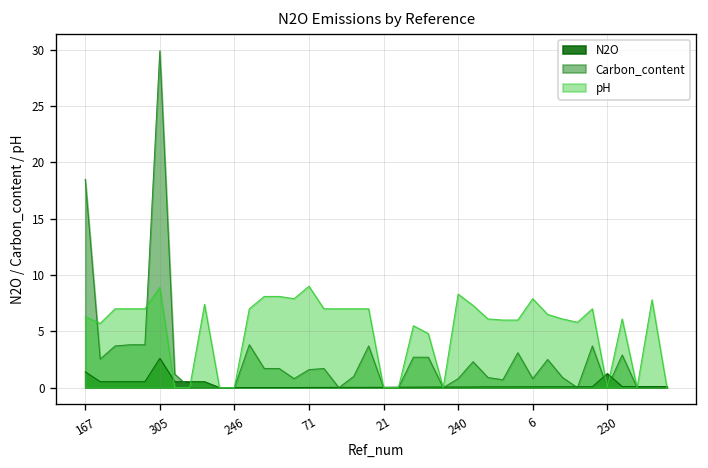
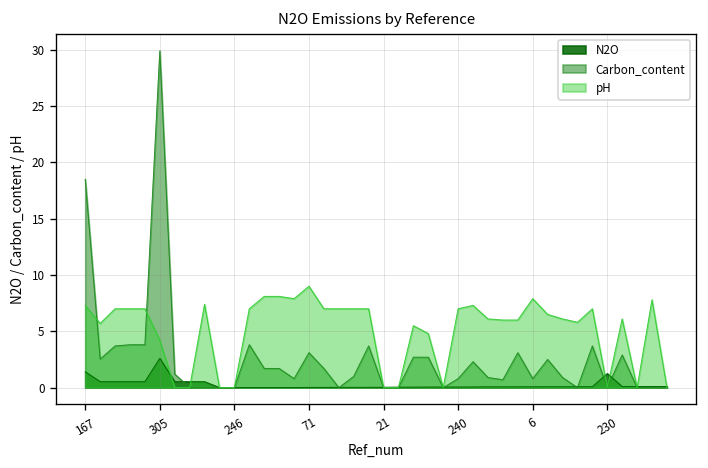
  {
    "N2O": {
      "167": 1,
      "305": 3,
      "71": 0,
      "240": 0,
      "230": 1
    },
    "Carbon_content": {
      "167": 19,
      "305": 30,
-     "71": 2,
+     "71": 3,
      "240": 1
    },
    "pH": {
-     "167": 6,
-     "305": 9,
+     "167": 7,
+     "305": 4,
      "71": 9,
-     "240": 8
+     "240": 7
    }
  }
